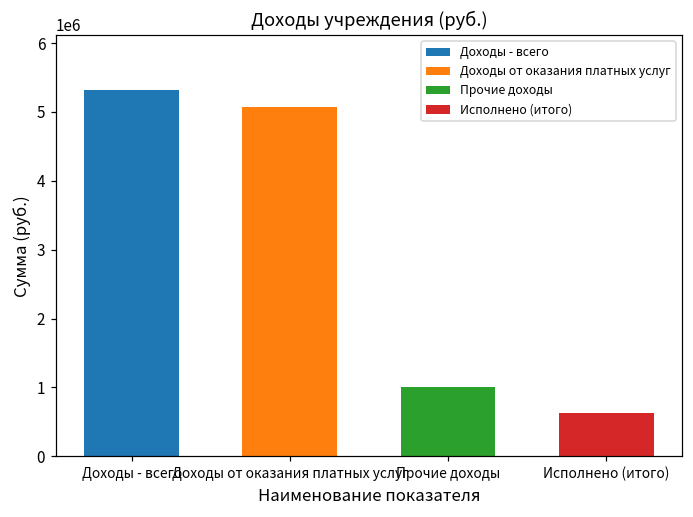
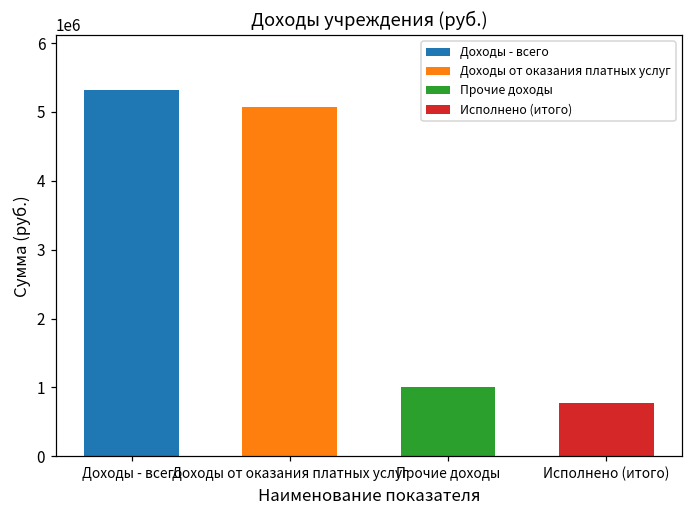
  {
    "Доходы - всего": 5300000,
    "Доходы от оказания платных услуг": 5100000,
    "Прочие доходы": 1000000,
-   "Исполнено (итого)": 600000
+   "Исполнено (итого)": 800000
  }
